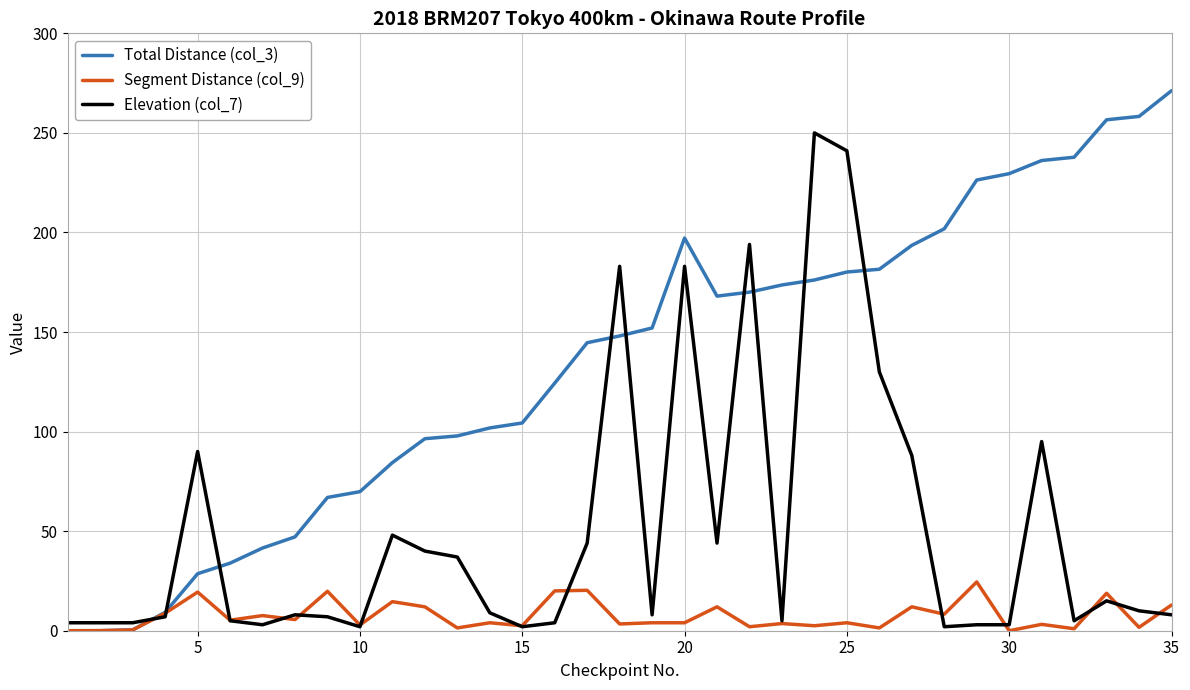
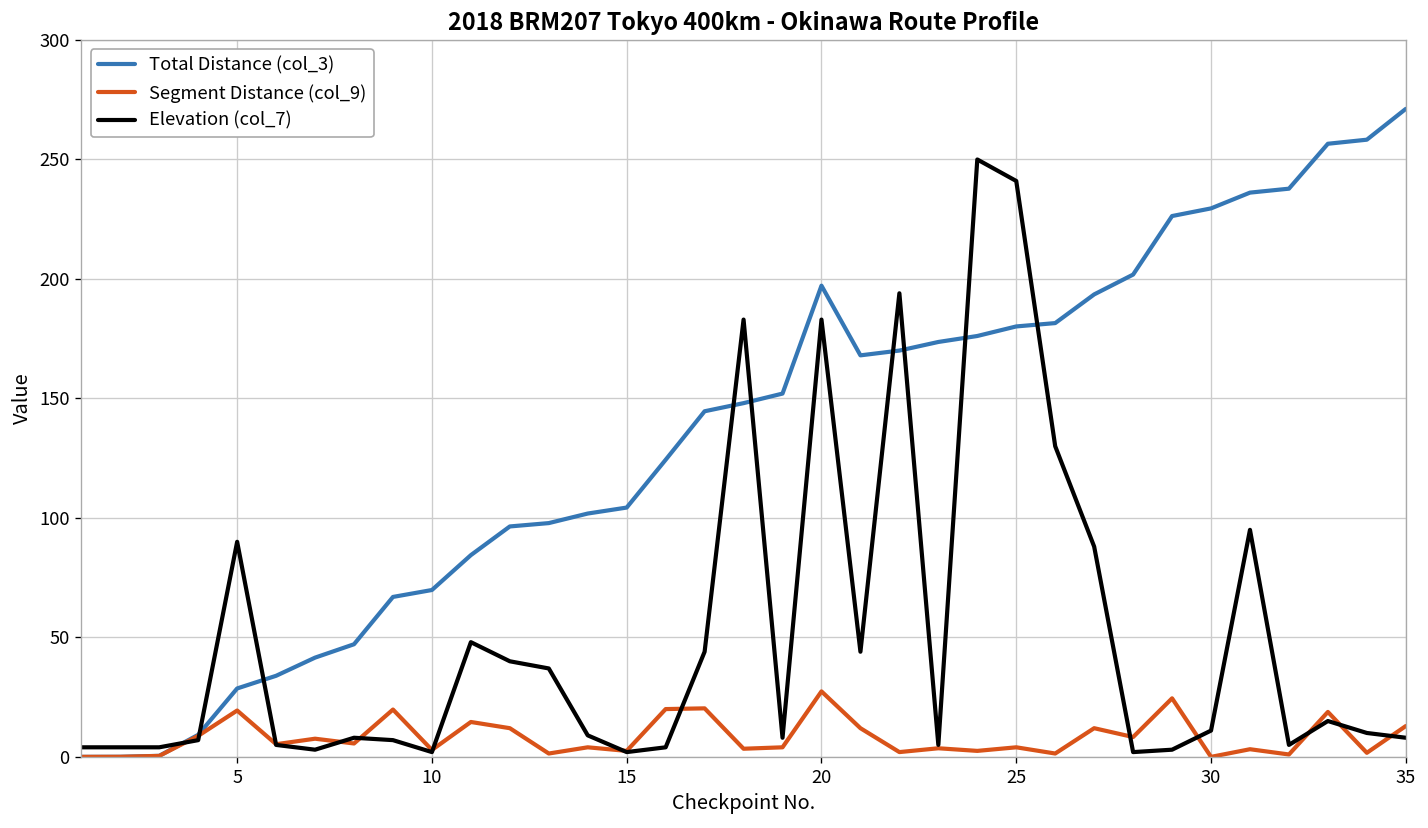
  {
    "Total Distance (col_3)": {
      "5": 29,
      "10": 70,
      "15": 104,
      "20": 197,
      "25": 180,
      "30": 230,
      "35": 271
    },
    "Segment Distance (col_9)": {
      "5": 19,
-     "20": 4,
+     "20": 27,
      "25": 4,
      "30": 0,
      "35": 13
    },
    "Elevation (col_7)": {
      "5": 90,
      "20": 183,
      "25": 241,
-     "30": 3,
+     "30": 11,
      "35": 8
    }
  }
